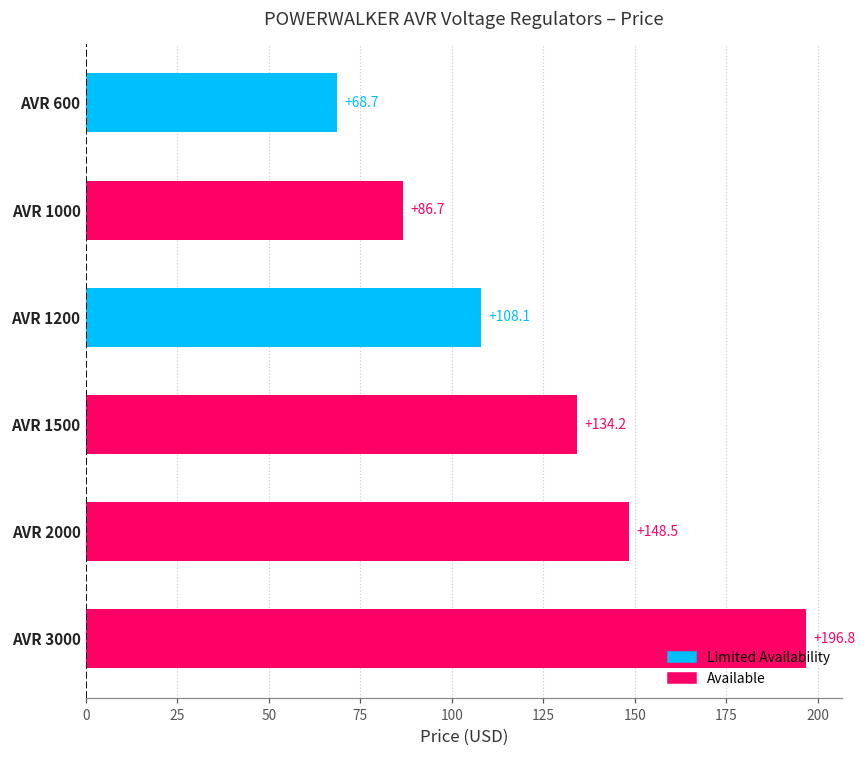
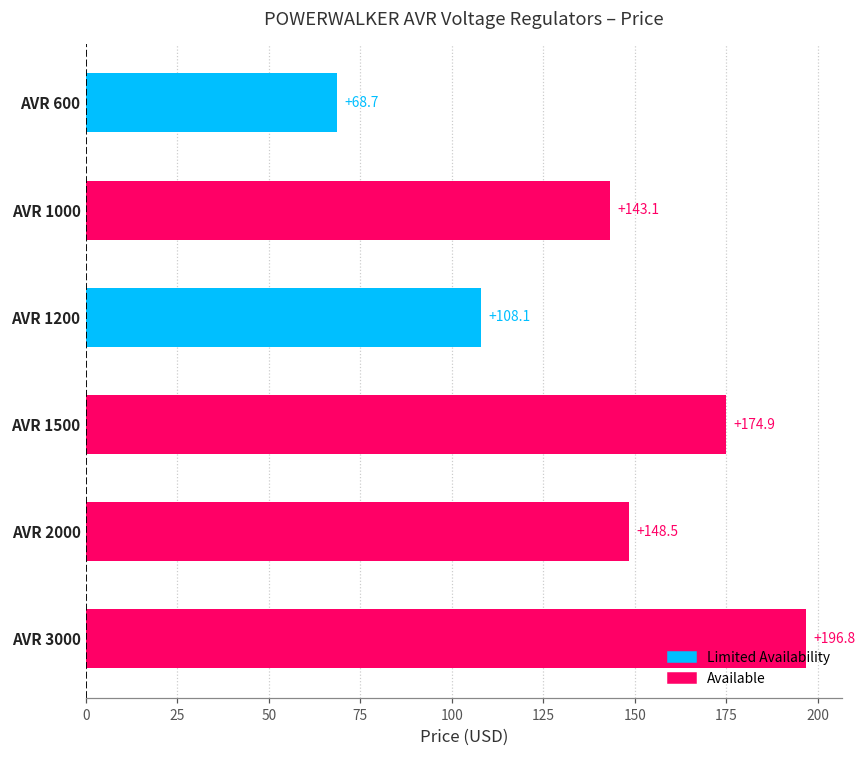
  {
    "AVR 600": "+68.7",
-   "AVR 1000": "+86.7",
+   "AVR 1000": "+143.1",
    "AVR 1200": "+108.1",
-   "AVR 1500": "+134.2",
+   "AVR 1500": "+174.9",
    "AVR 2000": "+148.5",
    "AVR 3000": "+196.8"
  }
